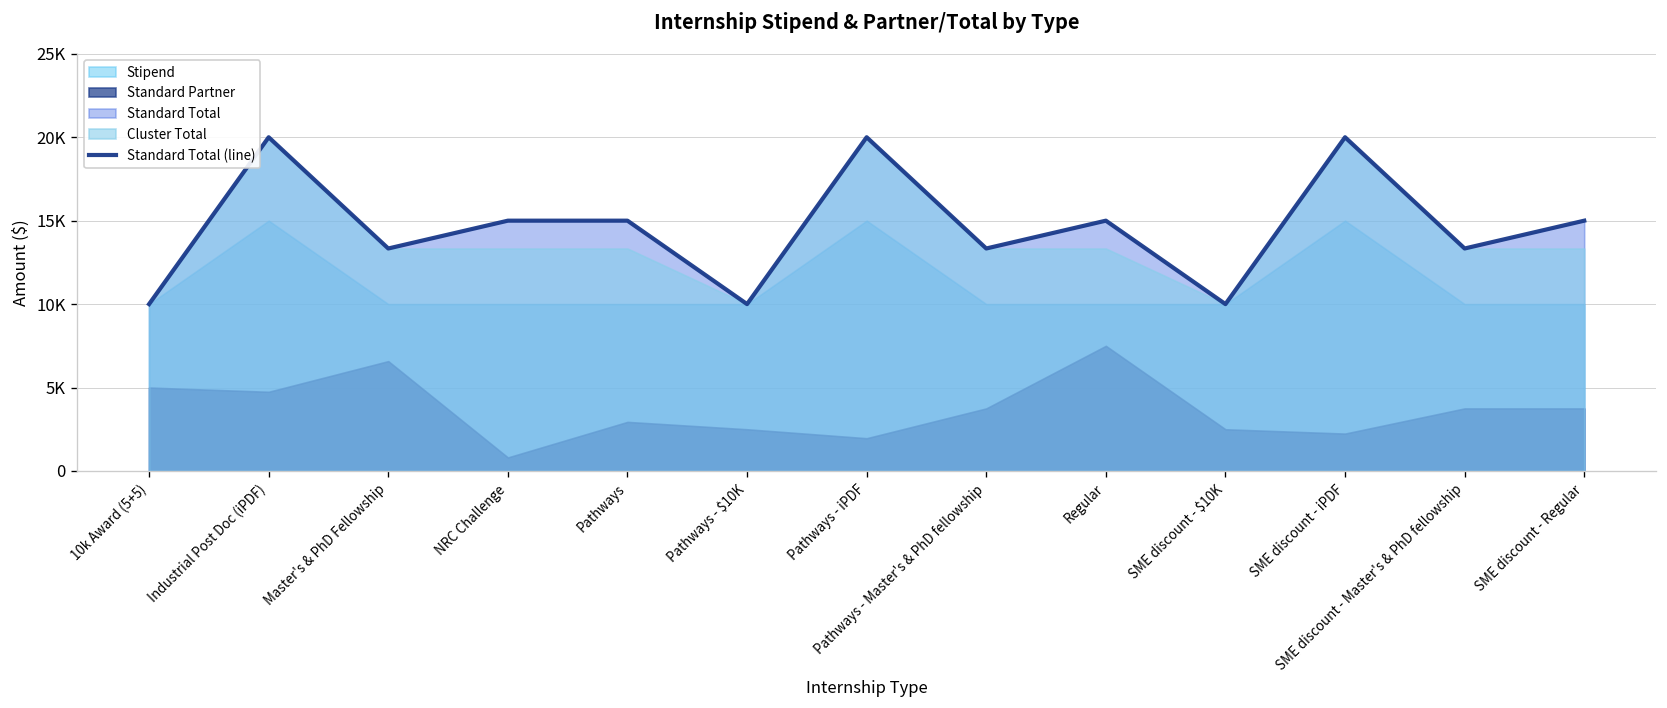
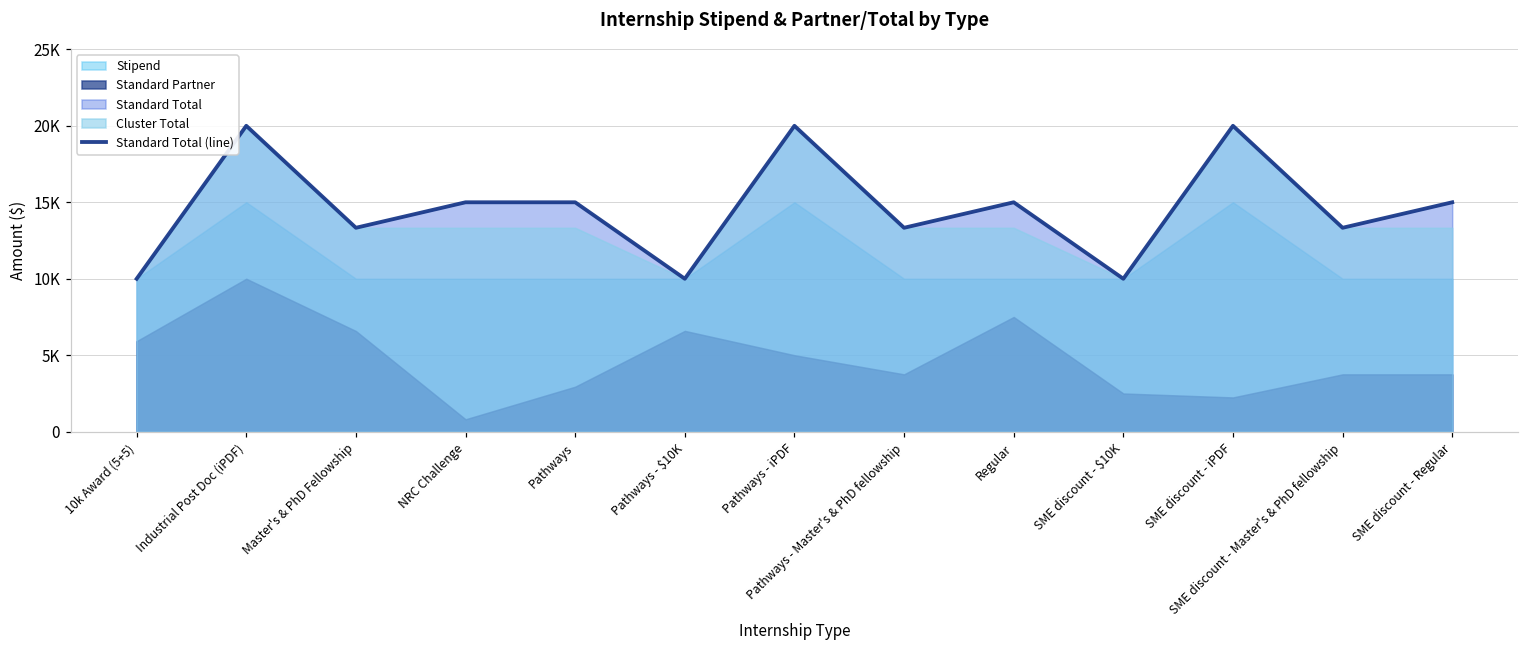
  {
    "Standard Partner": {
-     "10k Award (5+5)": 5000,
-     "Industrial Post Doc (iPDF)": 4700,
+     "10k Award (5+5)": 5900,
+     "Industrial Post Doc (iPDF)": 10000,
      "Master's & PhD Fellowship": 6600,
      "NRC Challenge": 800,
      "Pathways": 2900,
-     "Pathways - $10K": 2500,
-     "Pathways - iPDF": 2000,
+     "Pathways - $10K": 6600,
+     "Pathways - iPDF": 5000,
      "Pathways - Master's & PhD fellowship": 3800,
      "Regular": 7500,
      "SME discount - $10K": 2500,
      "SME discount - iPDF": 2200,
      "SME discount - Master's & PhD fellowship": 3800,
      "SME discount - Regular": 3800
    }
  }
